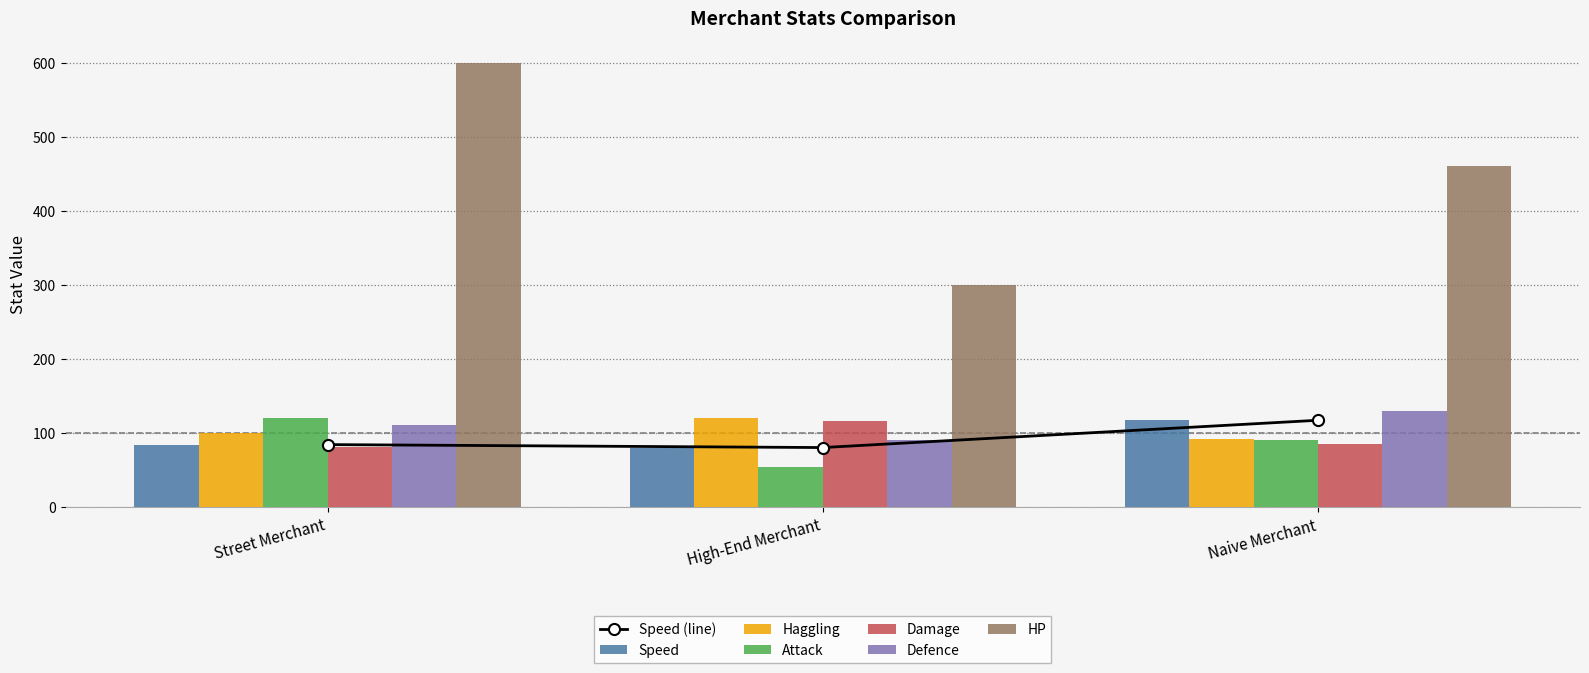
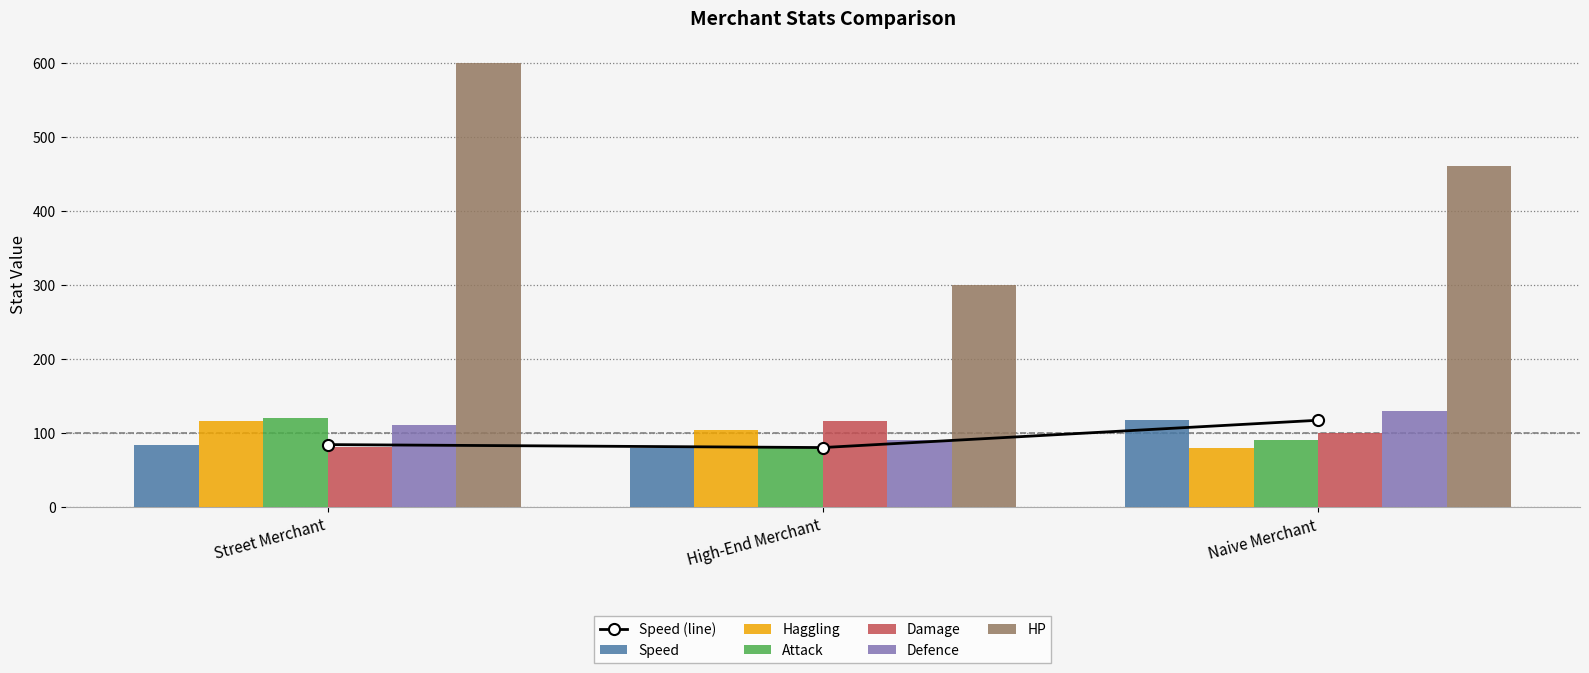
  {
    "Speed (line)": {
      "Street Merchant": 80,
      "High-End Merchant": 80,
      "Naive Merchant": 120
    },
    "Haggling": {
-     "Street Merchant": 100,
-     "High-End Merchant": 120,
-     "Naive Merchant": 90
+     "Street Merchant": 120,
+     "High-End Merchant": 100,
+     "Naive Merchant": 80
    },
    "Attack": {
      "Street Merchant": 120,
-     "High-End Merchant": 50,
+     "High-End Merchant": 80,
      "Naive Merchant": 90
    },
    "Damage": {
      "Street Merchant": 80,
      "High-End Merchant": 120,
-     "Naive Merchant": 90
+     "Naive Merchant": 100
    },
    "HP": {
      "Street Merchant": 600,
      "High-End Merchant": 300,
      "Naive Merchant": 460
    }
  }
